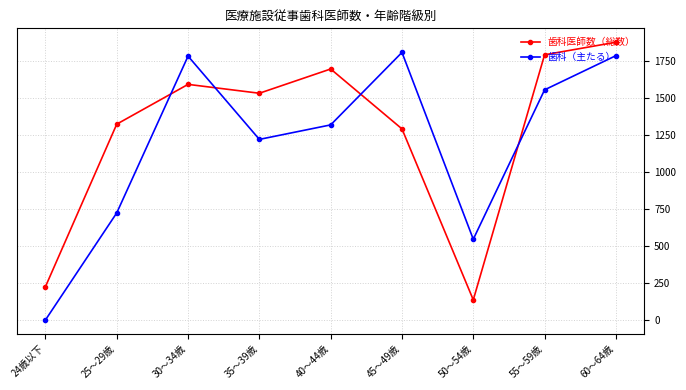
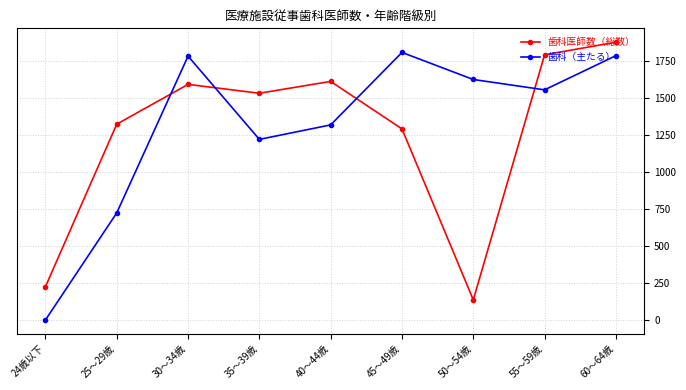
  {
    "歯科医師数（総数）": {
      "24歳以下": 230,
      "25～29歳": 1320,
      "30～34歳": 1590,
      "35～39歳": 1530,
-     "40～44歳": 1700,
+     "40～44歳": 1610,
      "45～49歳": 1290,
      "50～54歳": 140,
      "55～59歳": 1790,
      "60～64歳": 1880
    },
    "歯科（主たる）": {
      "24歳以下": 0,
      "25～29歳": 720,
      "30～34歳": 1780,
      "35～39歳": 1220,
      "40～44歳": 1320,
      "45～49歳": 1810,
-     "50～54歳": 550,
+     "50～54歳": 1630,
      "55～59歳": 1560,
      "60～64歳": 1790
    }
  }
